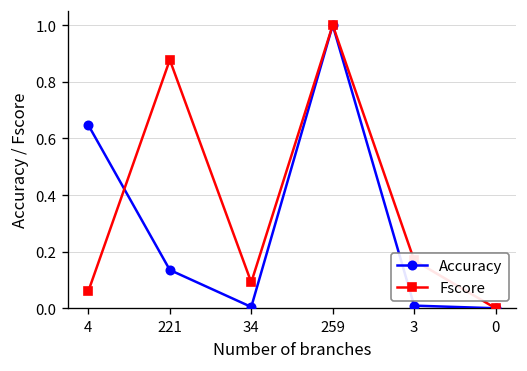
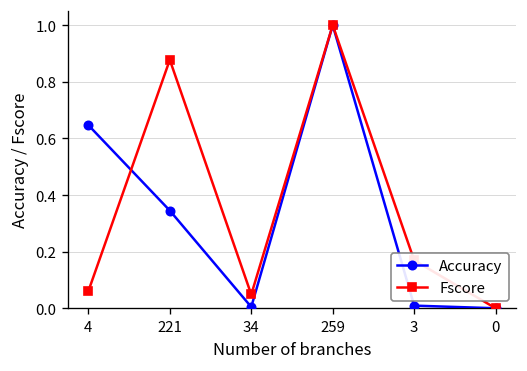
  {
    "Accuracy": {
      "4": 0.65,
-     "221": 0.14,
+     "221": 0.35,
      "34": 0.00,
      "3": 0.01
    },
    "Fscore": {
      "4": 0.06,
      "221": 0.88,
-     "34": 0.09
+     "34": 0.05
    }
  }
